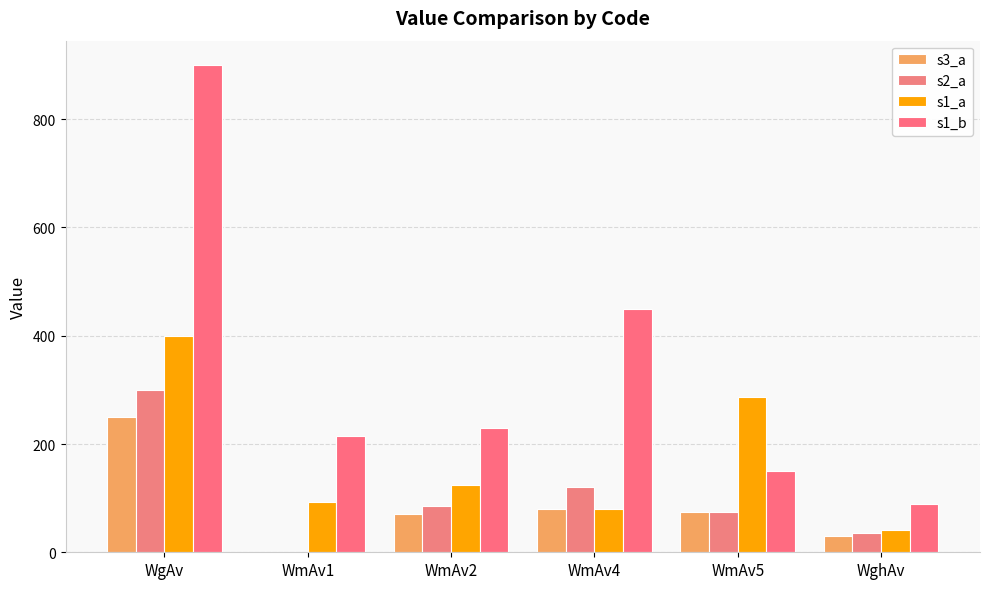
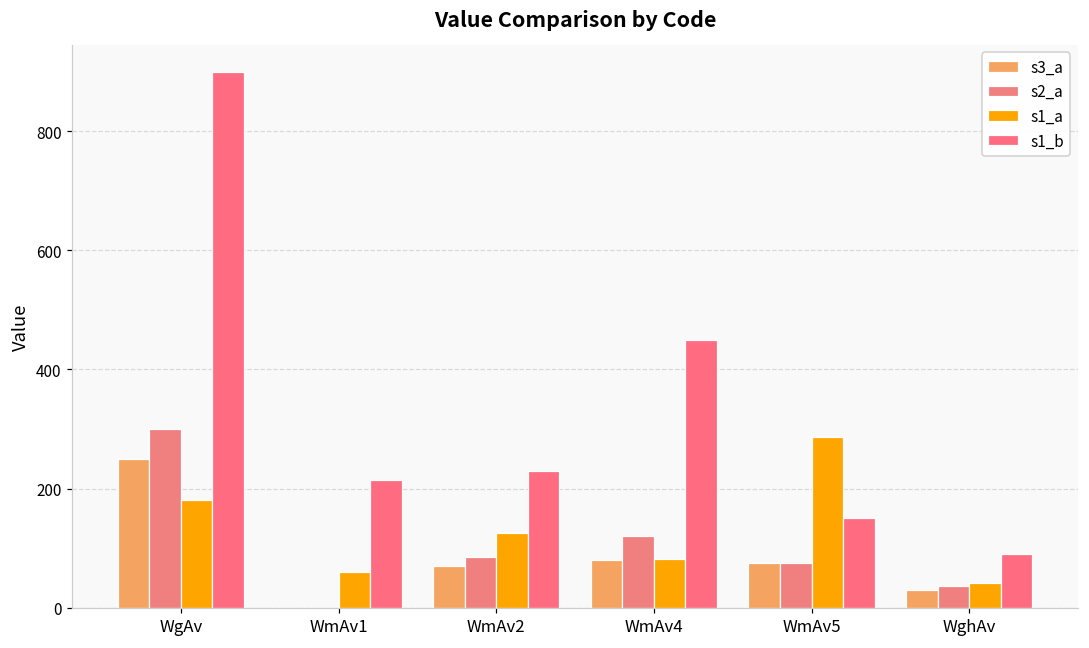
  {
    "s1_a": {
-     "WgAv": 400,
-     "WmAv1": 90,
+     "WgAv": 180,
+     "WmAv1": 60,
      "WmAv2": 130,
      "WmAv4": 80,
      "WmAv5": 290,
      "WghAv": 40
    }
  }
